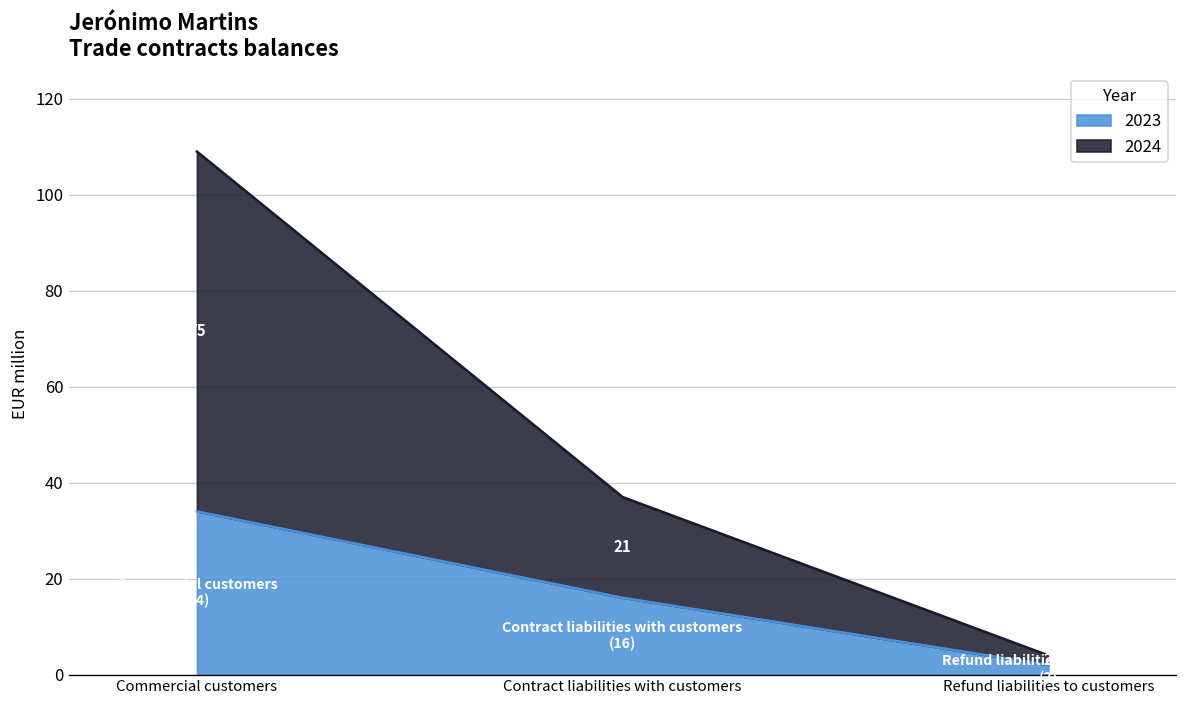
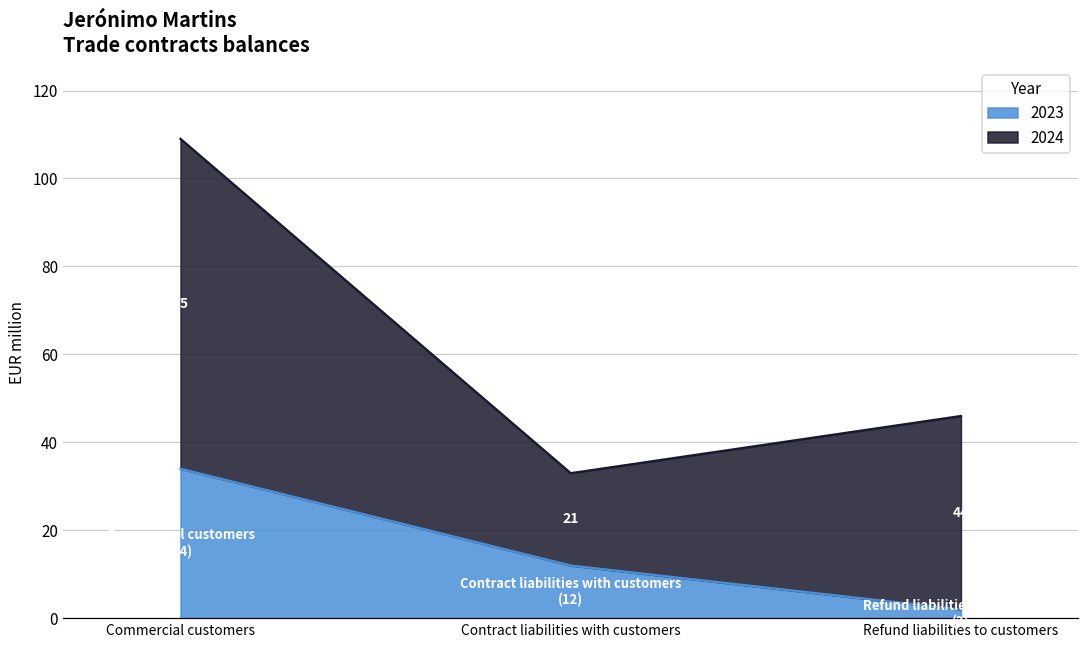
  {
    "2023": {
-     "Contract liabilities with customers": "(16)"
+     "Contract liabilities with customers": "(12)"
    },
    "2024": {
      "Commercial customers": "75",
      "Contract liabilities with customers": "21",
-     "Refund liabilities to customers": "2"
+     "Refund liabilities to customers": "44"
    }
  }
